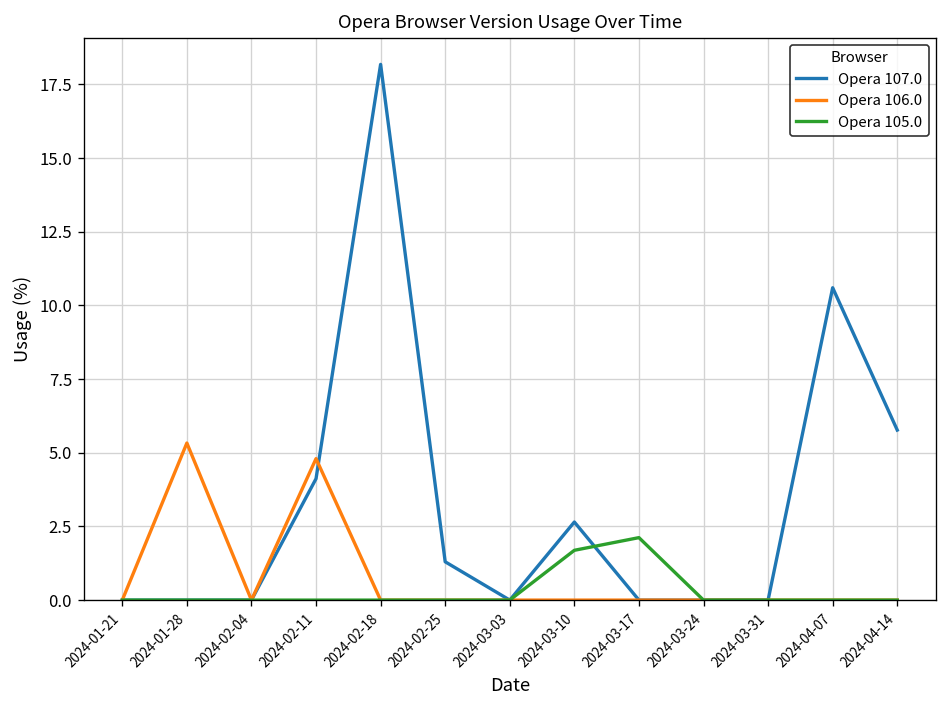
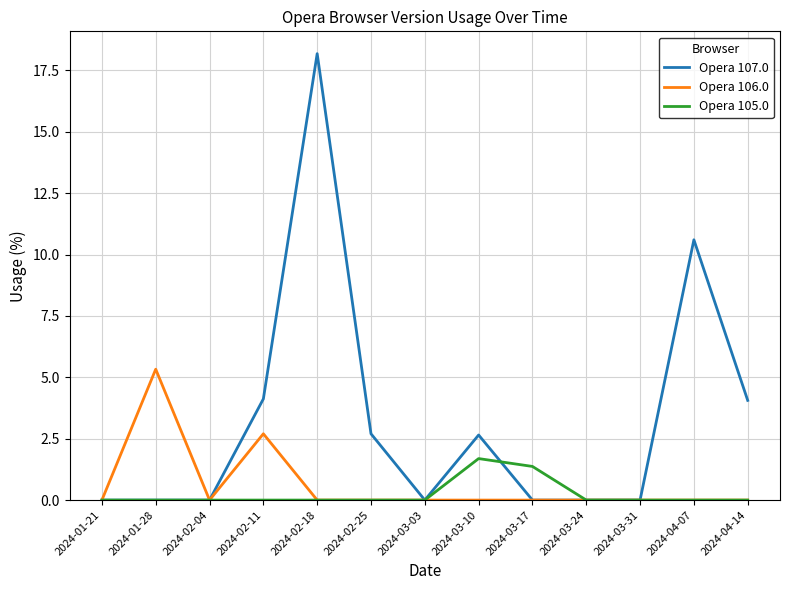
  {
    "Opera 107.0": {
      "2024-02-11": 4.1,
      "2024-02-18": 18.2,
-     "2024-02-25": 1.3,
+     "2024-02-25": 2.7,
      "2024-03-10": 2.7,
      "2024-04-07": 10.6,
-     "2024-04-14": 5.8
+     "2024-04-14": 4.1
    },
    "Opera 106.0": {
      "2024-01-28": 5.3,
-     "2024-02-11": 4.8,
+     "2024-02-11": 2.7,
      "2024-03-10": 0.0
    },
    "Opera 105.0": {
      "2024-02-11": 0.0,
      "2024-03-10": 1.7,
-     "2024-03-17": 2.1
+     "2024-03-17": 1.4
    }
  }
